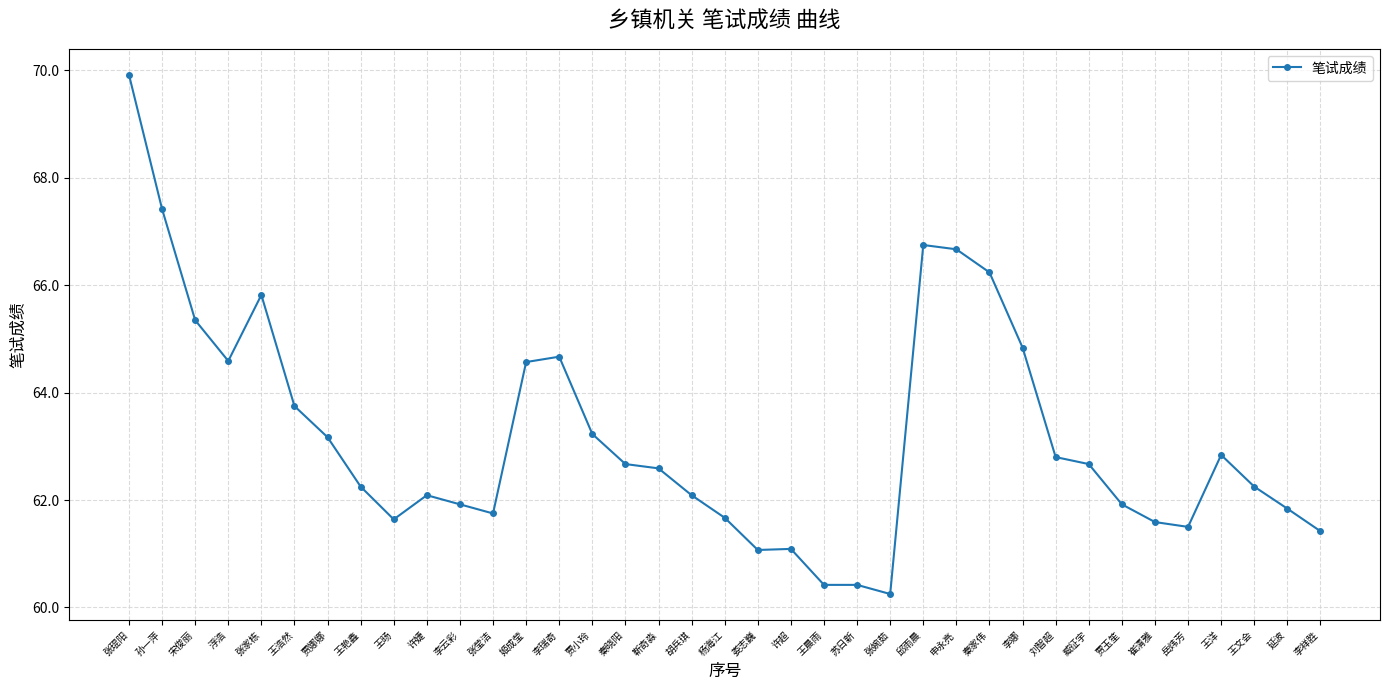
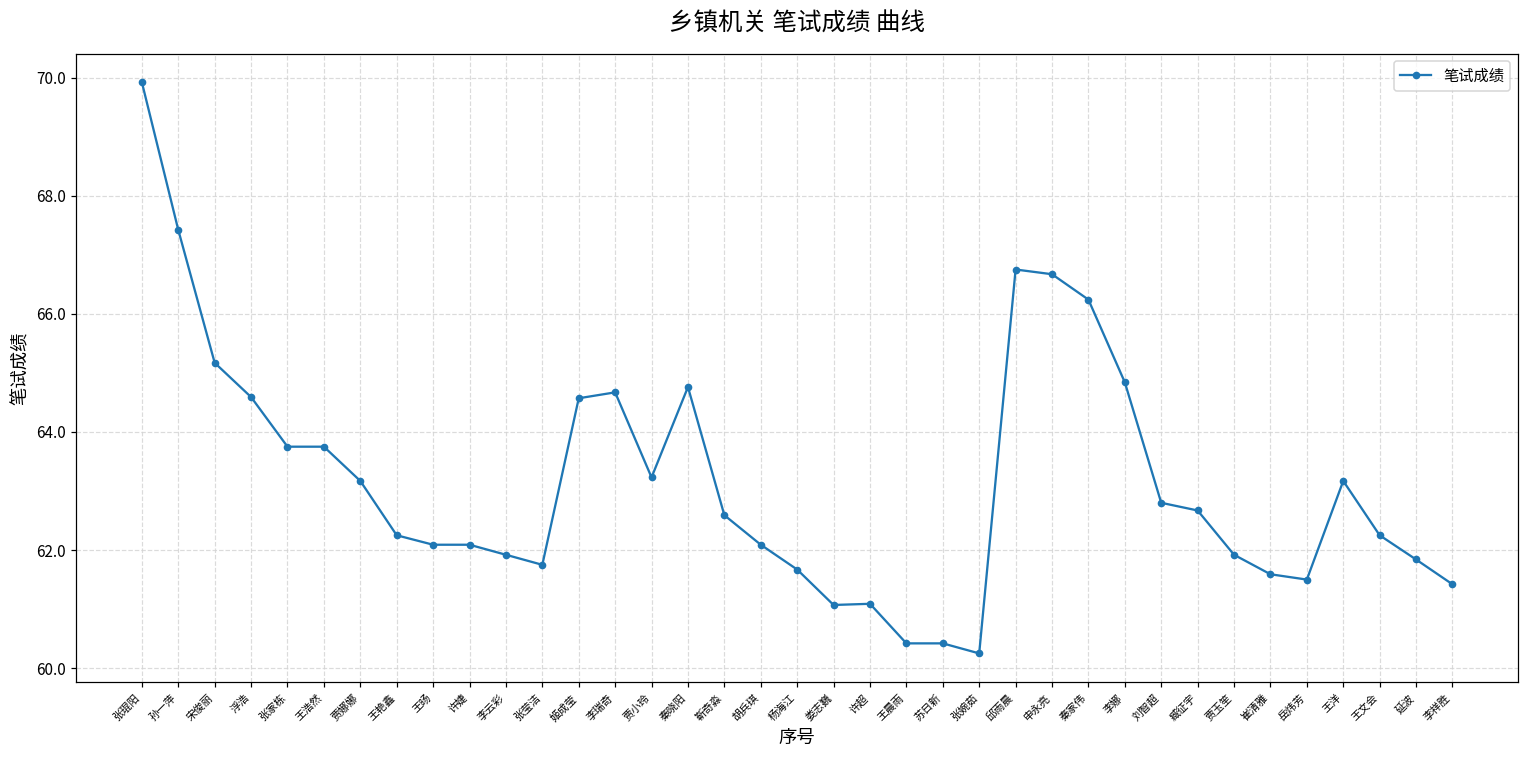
  {
    "张琨阳": 69.9,
    "孙一萍": 67.4,
-   "宋俊丽": 65.4,
+   "宋俊丽": 65.2,
    "浮浩": 64.6,
-   "张家栋": 65.8,
+   "张家栋": 63.8,
    "王浩然": 63.8,
    "贾娜娜": 63.2,
    "王艳鑫": 62.3,
-   "王旸": 61.6,
+   "王旸": 62.1,
    "许婕": 62.1,
    "李云彩": 61.9,
    "张莹洁": 61.8,
    "姬成莹": 64.6,
    "李瑞奇": 64.7,
    "贾小玲": 63.2,
-   "秦晓阳": 62.7,
+   "秦晓阳": 64.8,
    "靳奇淼": 62.6,
    "胡兵琪": 62.1,
    "杨海江": 61.7,
    "娄志巍": 61.1,
    "许超": 61.1,
    "王晨雨": 60.4,
    "苏日新": 60.4,
    "张婉茹": 60.3,
    "邱雨晨": 66.8,
    "申永亮": 66.7,
    "秦家伟": 66.2,
    "李娜": 64.8,
    "刘智超": 62.8,
    "臧征宇": 62.7,
    "贾玉笙": 61.9,
    "崔清雅": 61.6,
    "岳炜芳": 61.5,
-   "王洋": 62.8,
+   "王洋": 63.2,
    "王文会": 62.3,
    "延波": 61.8,
    "李祥胜": 61.4
  }
